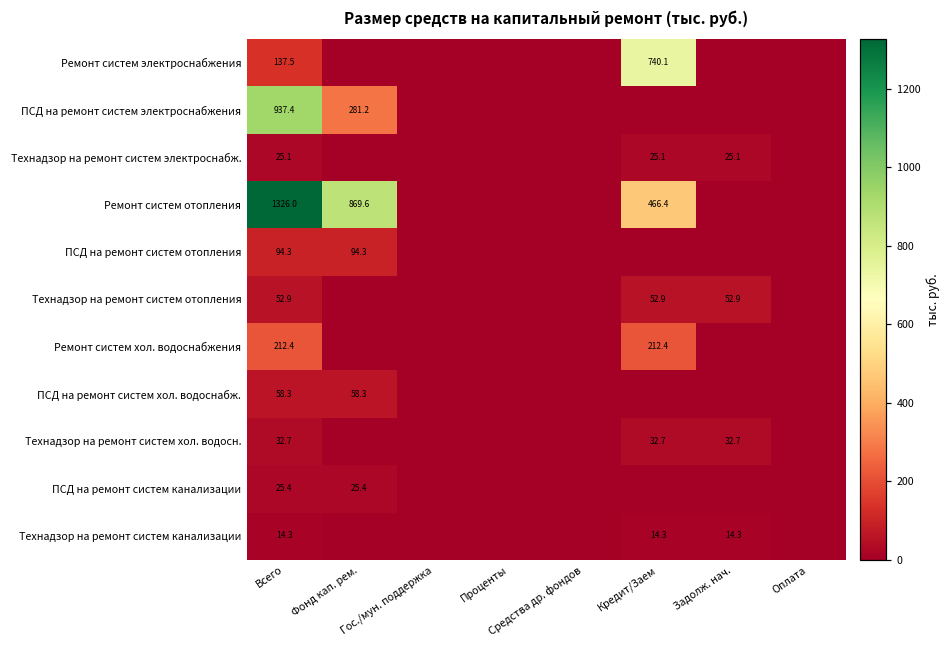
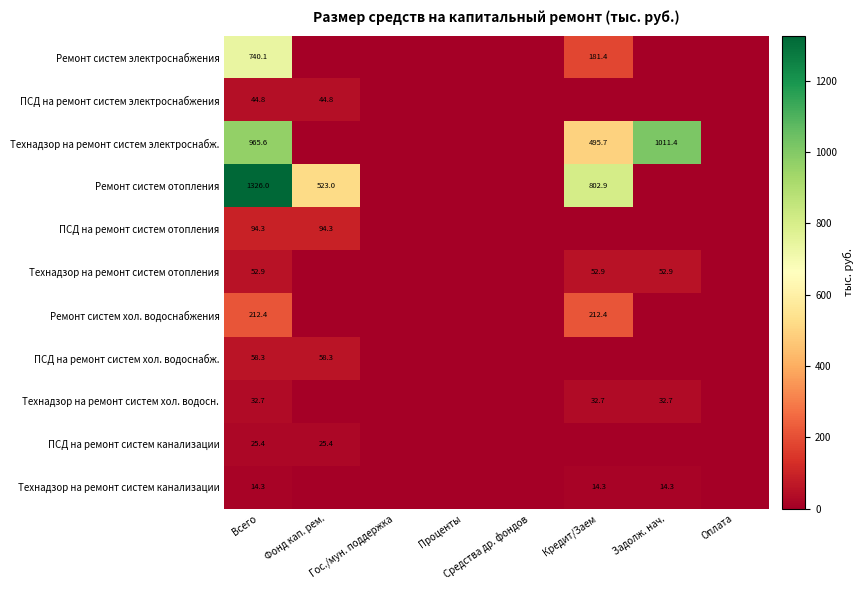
  {
    "Ремонт систем электроснабжения": {
-     "Всего": 137.5,
-     "Кредит/Заем": 740.1
+     "Всего": 740.1,
+     "Кредит/Заем": 181.4
    },
    "ПСД на ремонт систем электроснабжения": {
-     "Всего": 937.4,
-     "Фонд кап. рем.": 281.2
+     "Всего": 44.8,
+     "Фонд кап. рем.": 44.8
    },
    "Технадзор на ремонт систем электроснабж.": {
-     "Всего": 25.1,
-     "Кредит/Заем": 25.1,
-     "Задолж. нач.": 25.1
+     "Всего": 965.6,
+     "Кредит/Заем": 495.7,
+     "Задолж. нач.": 1011.4
    },
    "Ремонт систем отопления": {
      "Всего": 1326.0,
-     "Фонд кап. рем.": 869.6,
-     "Кредит/Заем": 466.4
+     "Фонд кап. рем.": 523.0,
+     "Кредит/Заем": 802.9
    },
    "ПСД на ремонт систем отопления": {
      "Всего": 94.3,
      "Фонд кап. рем.": 94.3
    },
    "Технадзор на ремонт систем отопления": {
      "Всего": 52.9,
      "Кредит/Заем": 52.9,
      "Задолж. нач.": 52.9
    },
    "Ремонт систем хол. водоснабжения": {
      "Всего": 212.4,
      "Кредит/Заем": 212.4
    },
    "ПСД на ремонт систем хол. водоснабж.": {
      "Всего": 58.3,
      "Фонд кап. рем.": 58.3
    },
    "Технадзор на ремонт систем хол. водосн.": {
      "Всего": 32.7,
      "Кредит/Заем": 32.7,
      "Задолж. нач.": 32.7
    },
    "ПСД на ремонт систем канализации": {
      "Всего": 25.4,
      "Фонд кап. рем.": 25.4
    },
    "Технадзор на ремонт систем канализации": {
      "Всего": 14.3,
      "Кредит/Заем": 14.3,
      "Задолж. нач.": 14.3
    }
  }
